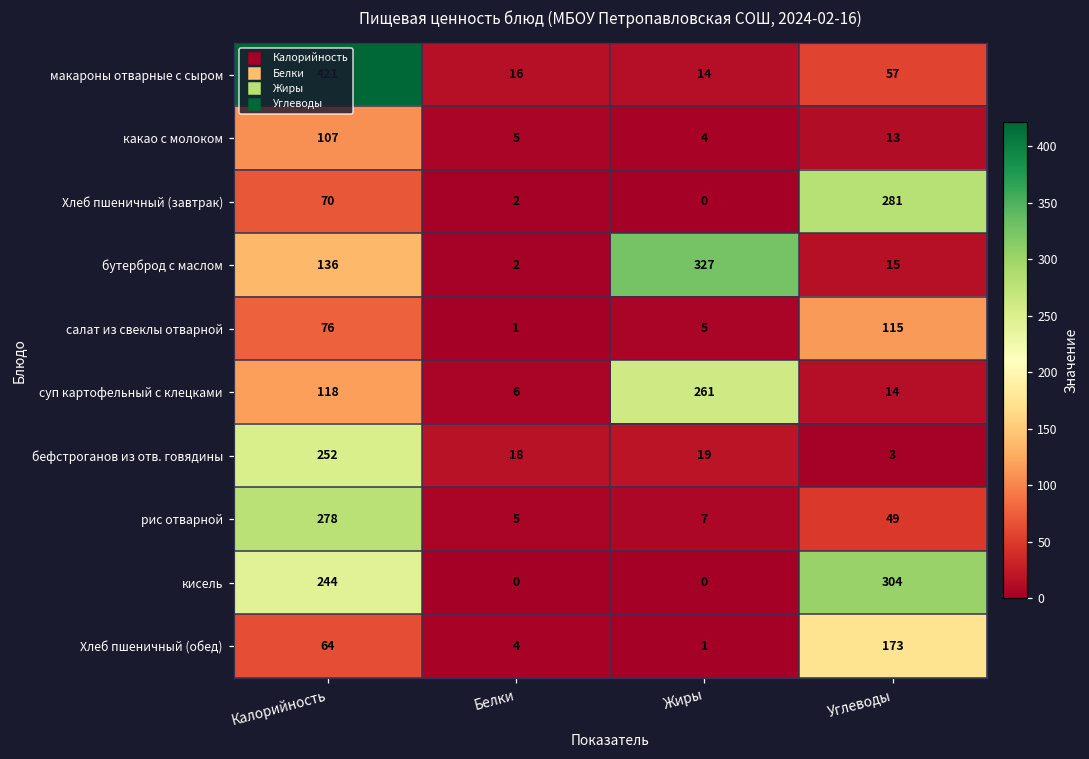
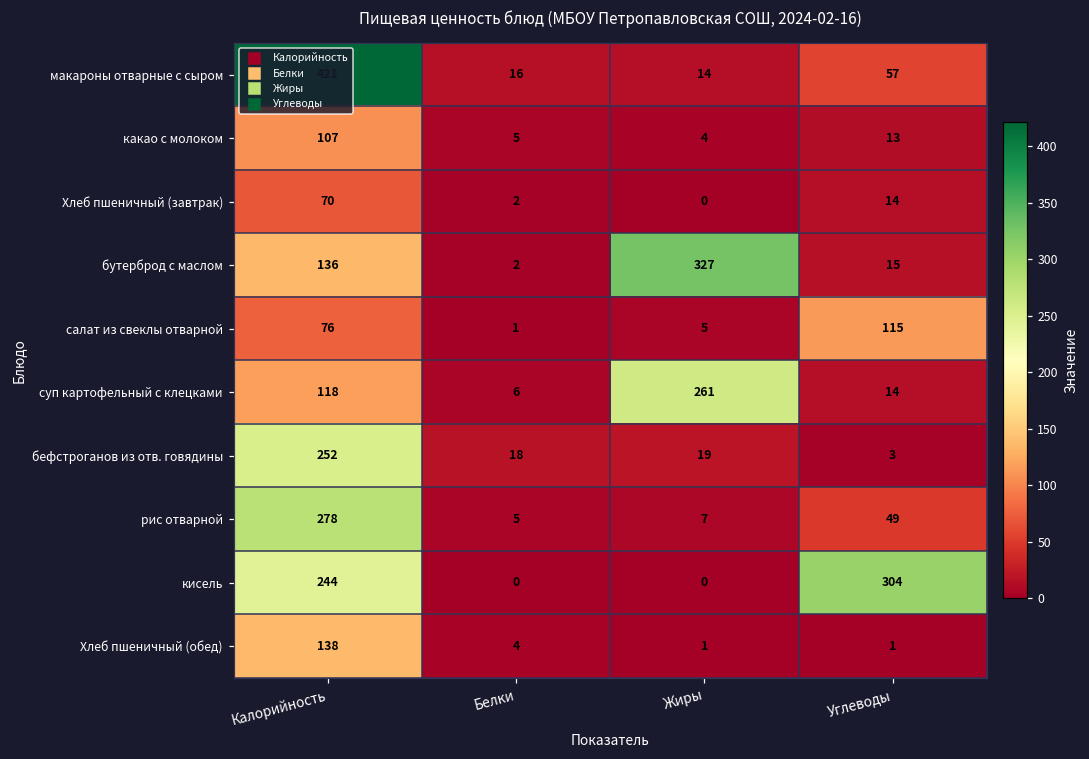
  {
    "макароны отварные с сыром": {
      "Белки": 16,
      "Жиры": 14,
      "Углеводы": 57
    },
    "какао с молоком": {
      "Калорийность": 107,
      "Белки": 5,
      "Жиры": 4,
      "Углеводы": 13
    },
    "Хлеб пшеничный (завтрак)": {
      "Калорийность": 70,
      "Белки": 2,
      "Жиры": 0,
-     "Углеводы": 281
+     "Углеводы": 14
    },
    "бутерброд с маслом": {
      "Калорийность": 136,
      "Белки": 2,
      "Жиры": 327,
      "Углеводы": 15
    },
    "салат из свеклы отварной": {
      "Калорийность": 76,
      "Белки": 1,
      "Жиры": 5,
      "Углеводы": 115
    },
    "суп картофельный с клецками": {
      "Калорийность": 118,
      "Белки": 6,
      "Жиры": 261,
      "Углеводы": 14
    },
    "бефстроганов из отв. говядины": {
      "Калорийность": 252,
      "Белки": 18,
      "Жиры": 19,
      "Углеводы": 3
    },
    "рис отварной": {
      "Калорийность": 278,
      "Белки": 5,
      "Жиры": 7,
      "Углеводы": 49
    },
    "кисель": {
      "Калорийность": 244,
      "Белки": 0,
      "Жиры": 0,
      "Углеводы": 304
    },
    "Хлеб пшеничный (обед)": {
-     "Калорийность": 64,
+     "Калорийность": 138,
      "Белки": 4,
      "Жиры": 1,
-     "Углеводы": 173
+     "Углеводы": 1
    }
  }
